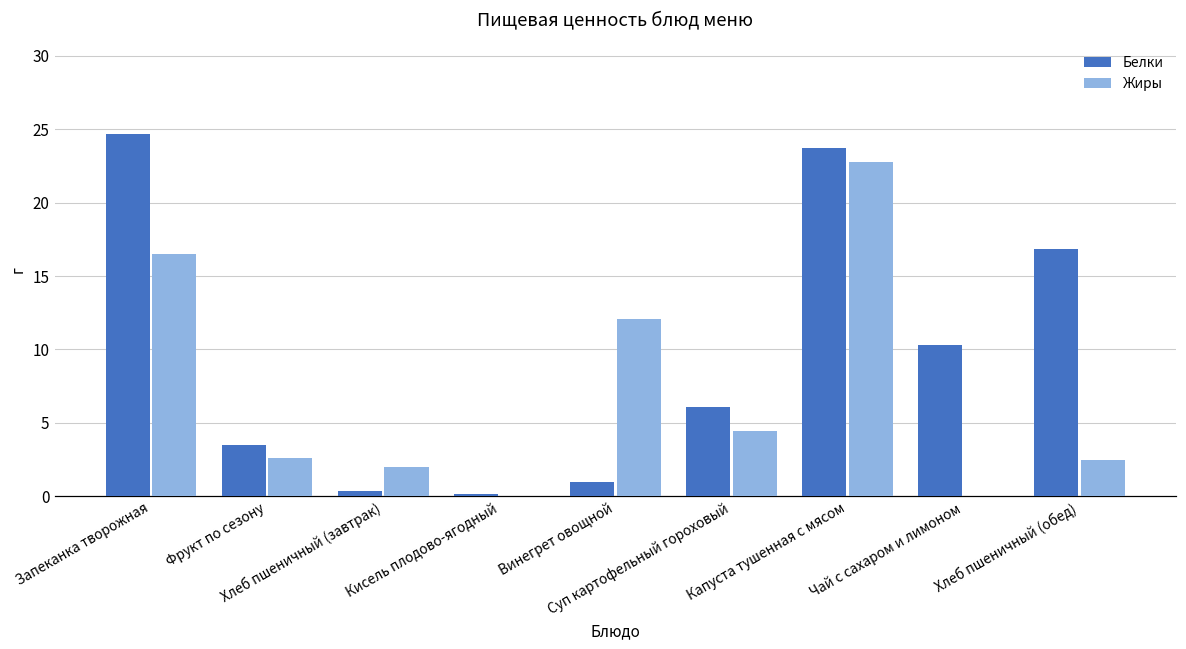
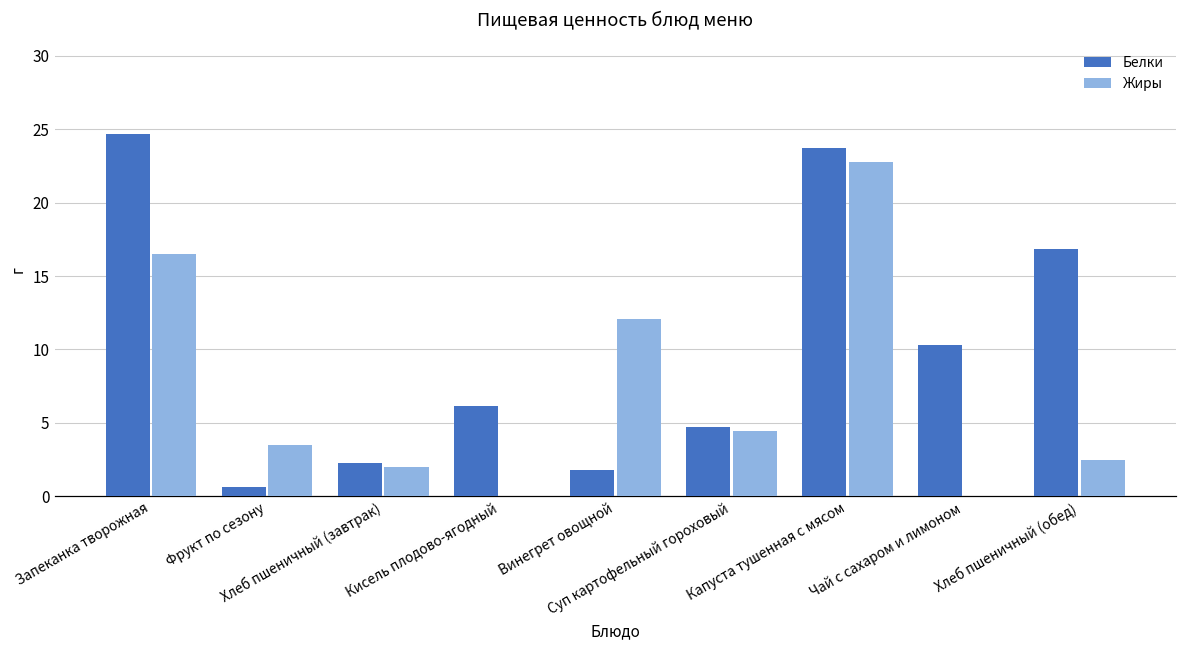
  {
    "Белки": {
      "Запеканка творожная": 24.7,
-     "Фрукт по сезону": 3.5,
-     "Хлеб пшеничный (завтрак)": 0.4,
-     "Кисель плодово-ягодный": 0.1,
-     "Винегрет овощной": 1.0,
-     "Суп картофельный гороховый": 6.1,
+     "Фрукт по сезону": 0.6,
+     "Хлеб пшеничный (завтрак)": 2.3,
+     "Кисель плодово-ягодный": 6.1,
+     "Винегрет овощной": 1.8,
+     "Суп картофельный гороховый": 4.7,
      "Капуста тушенная с мясом": 23.7,
      "Чай с сахаром и лимоном": 10.3,
      "Хлеб пшеничный (обед)": 16.8
    },
    "Жиры": {
      "Запеканка творожная": 16.5,
-     "Фрукт по сезону": 2.6,
+     "Фрукт по сезону": 3.5,
      "Хлеб пшеничный (завтрак)": 2.0,
      "Кисель плодово-ягодный": 0.0,
      "Винегрет овощной": 12.1,
      "Суп картофельный гороховый": 4.4,
      "Капуста тушенная с мясом": 22.8,
      "Чай с сахаром и лимоном": 0.0,
      "Хлеб пшеничный (обед)": 2.5
    }
  }
